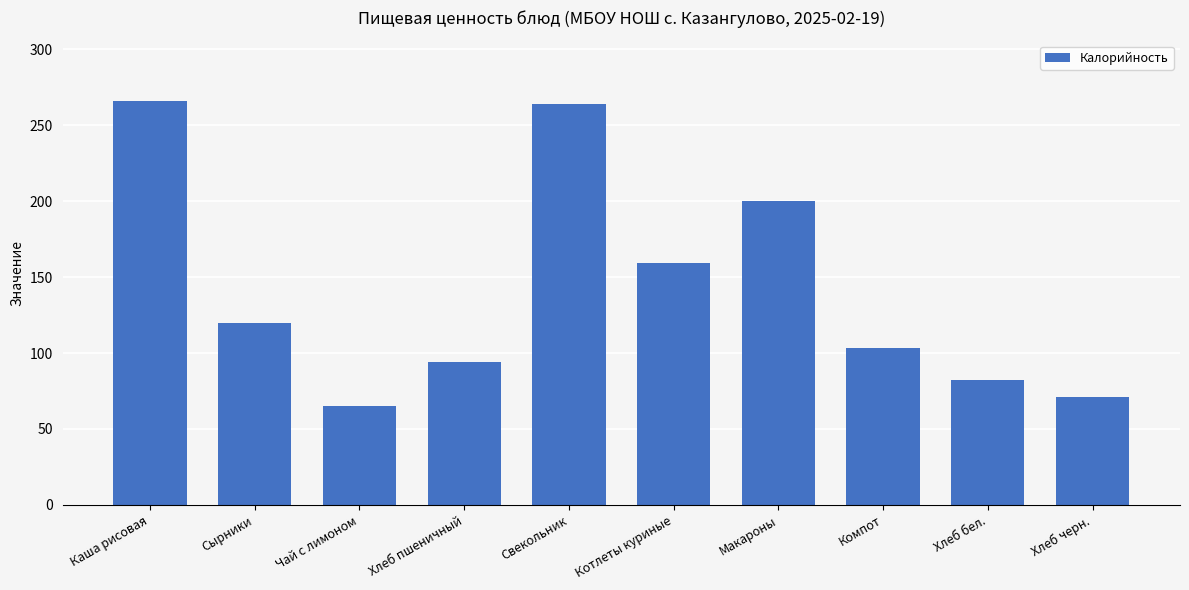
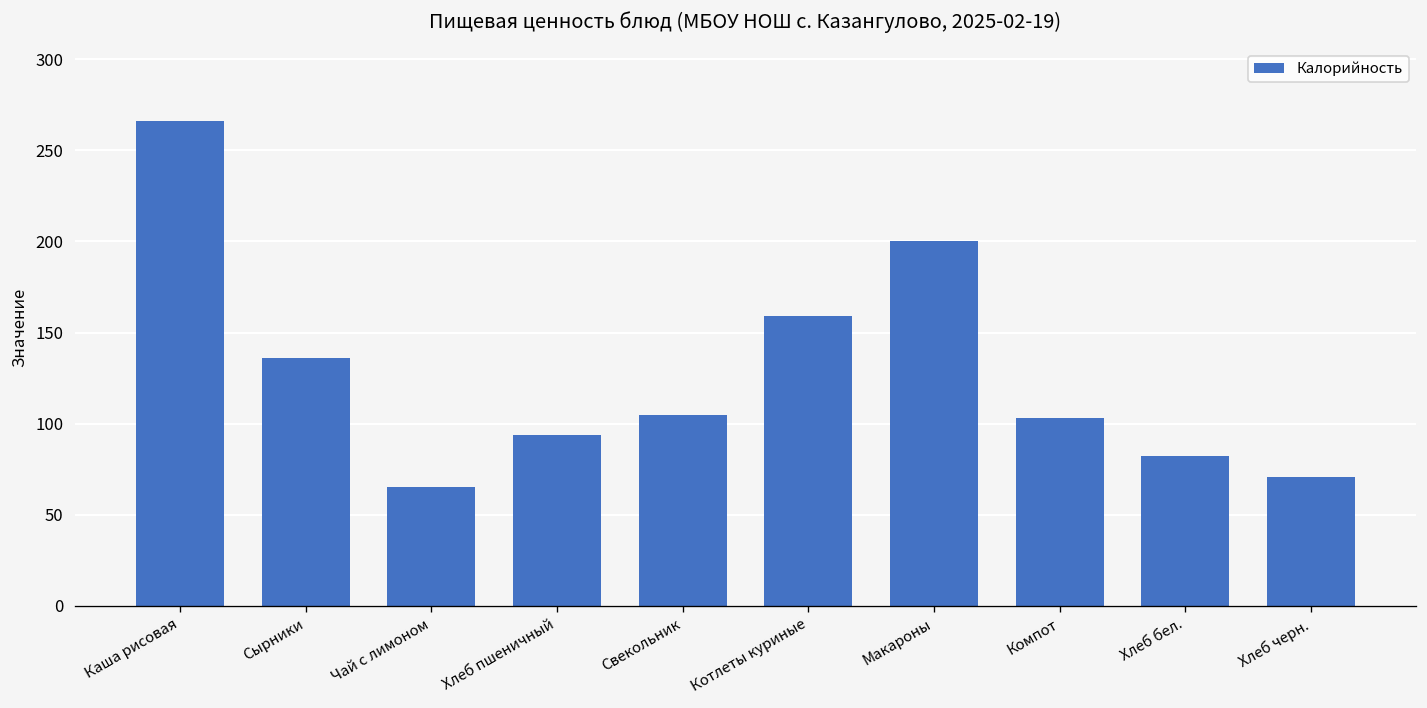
  {
    "Каша рисовая": 266,
-   "Сырники": 120,
+   "Сырники": 136,
    "Чай с лимоном": 65,
    "Хлеб пшеничный": 94,
-   "Свекольник": 264,
+   "Свекольник": 105,
    "Котлеты куриные": 159,
    "Макароны": 200,
    "Компот": 103,
    "Хлеб бел.": 82,
    "Хлеб черн.": 71
  }
